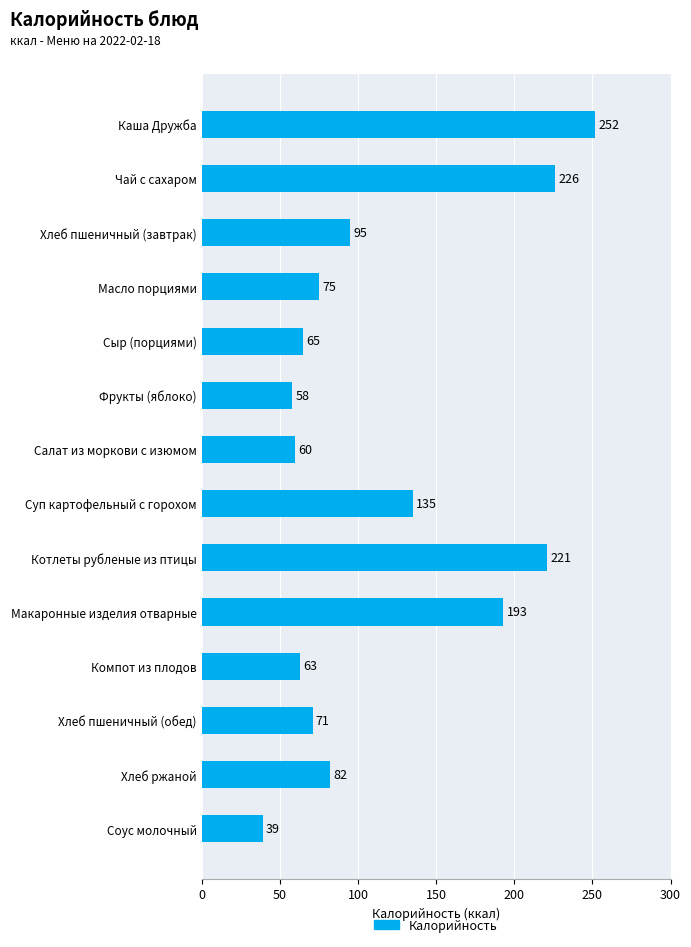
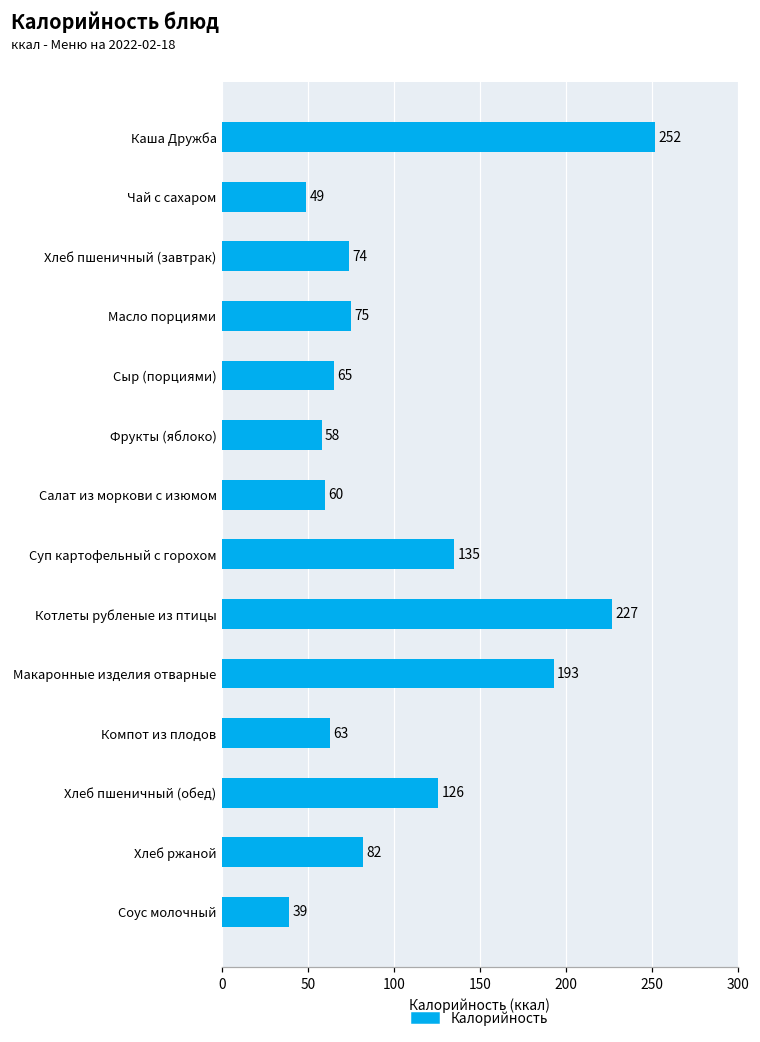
  {
    "Каша Дружба": 252,
-   "Чай с сахаром": 226,
-   "Хлеб пшеничный (завтрак)": 95,
+   "Чай с сахаром": 49,
+   "Хлеб пшеничный (завтрак)": 74,
    "Масло порциями": 75,
    "Сыр (порциями)": 65,
    "Фрукты (яблоко)": 58,
    "Салат из моркови с изюмом": 60,
    "Суп картофельный с горохом": 135,
-   "Котлеты рубленые из птицы": 221,
+   "Котлеты рубленые из птицы": 227,
    "Макаронные изделия отварные": 193,
    "Компот из плодов": 63,
-   "Хлеб пшеничный (обед)": 71,
+   "Хлеб пшеничный (обед)": 126,
    "Хлеб ржаной": 82,
    "Соус молочный": 39
  }
